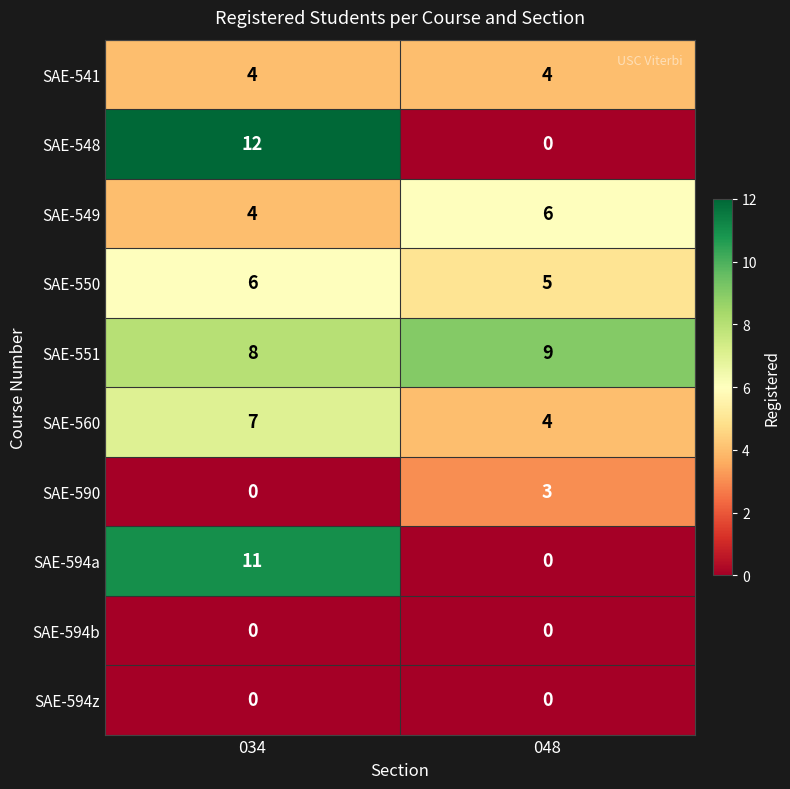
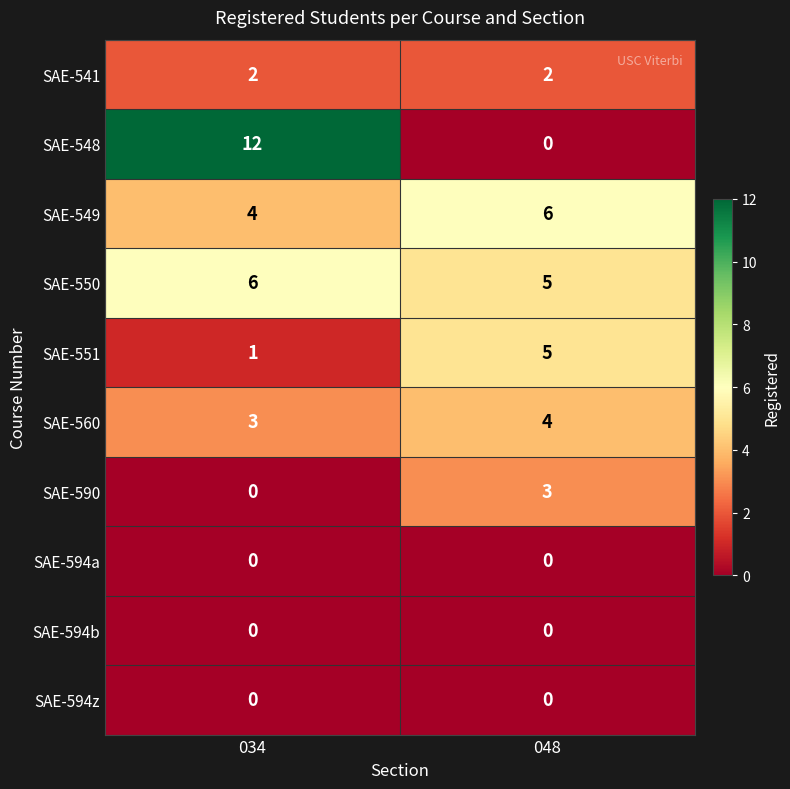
  {
    "SAE-541": {
-     "034": 4,
-     "048": 4
+     "034": 2,
+     "048": 2
    },
    "SAE-548": {
      "034": 12,
      "048": 0
    },
    "SAE-549": {
      "034": 4,
      "048": 6
    },
    "SAE-550": {
      "034": 6,
      "048": 5
    },
    "SAE-551": {
-     "034": 8,
-     "048": 9
+     "034": 1,
+     "048": 5
    },
    "SAE-560": {
-     "034": 7,
+     "034": 3,
      "048": 4
    },
    "SAE-590": {
      "034": 0,
      "048": 3
    },
    "SAE-594a": {
-     "034": 11,
+     "034": 0,
      "048": 0
    },
    "SAE-594b": {
      "034": 0,
      "048": 0
    },
    "SAE-594z": {
      "034": 0,
      "048": 0
    }
  }
